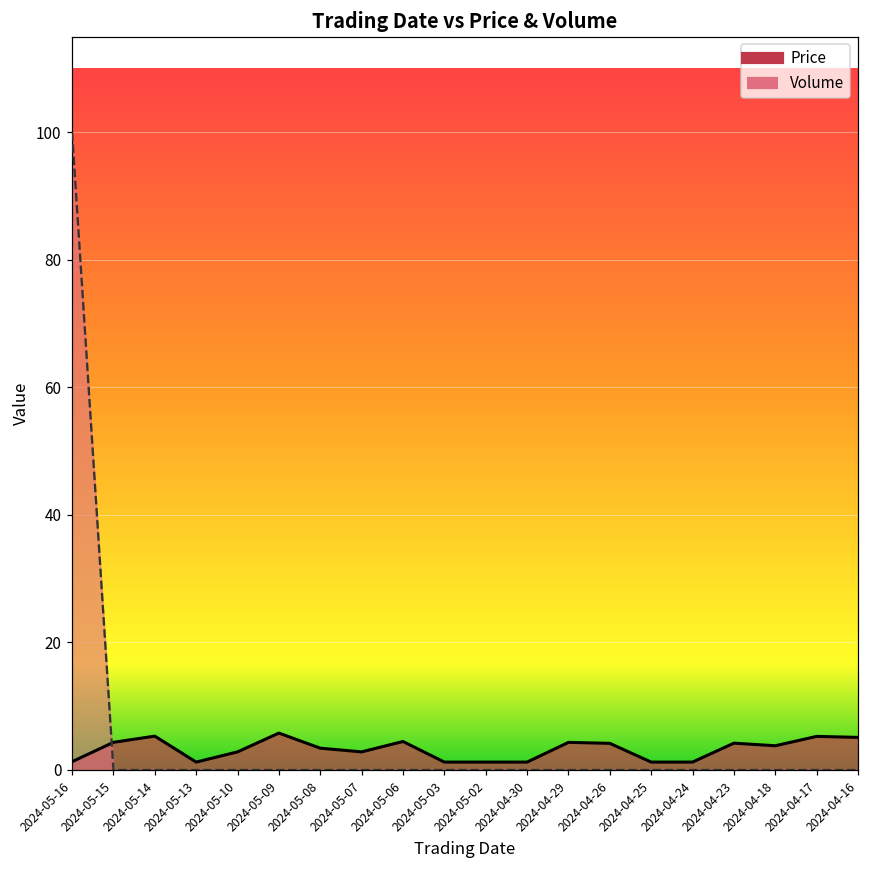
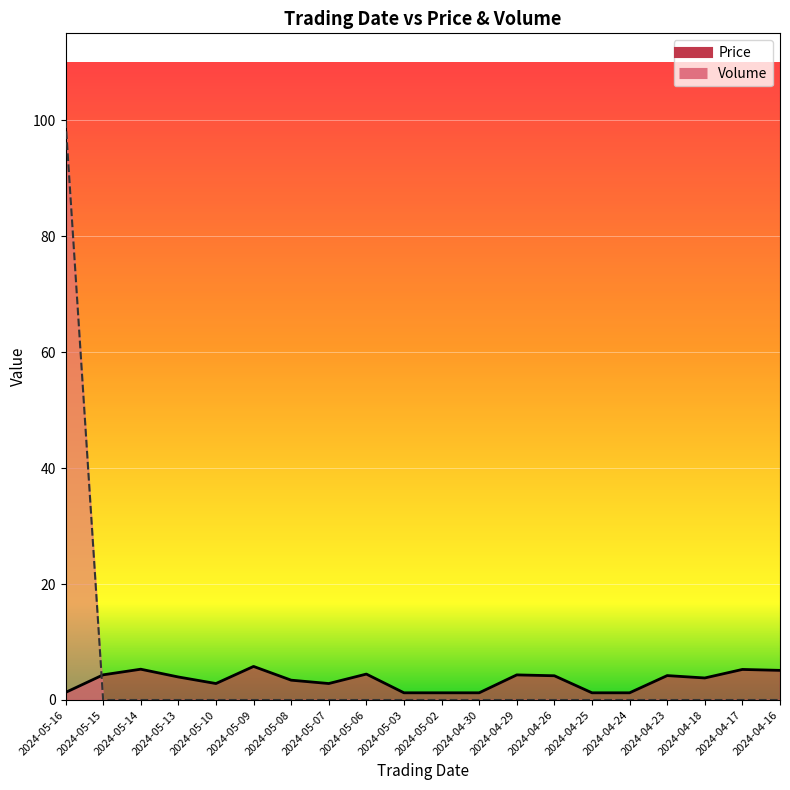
  {
    "Price": {
      "2024-05-16": 1,
      "2024-05-15": 4,
      "2024-05-14": 5,
-     "2024-05-13": 1,
+     "2024-05-13": 4,
      "2024-05-10": 3,
      "2024-05-09": 6,
      "2024-05-08": 3,
      "2024-05-07": 3,
      "2024-05-06": 4,
      "2024-05-03": 1,
      "2024-05-02": 1,
      "2024-04-30": 1,
      "2024-04-29": 4,
      "2024-04-26": 4,
      "2024-04-25": 1,
      "2024-04-24": 1,
      "2024-04-23": 4,
      "2024-04-18": 4,
      "2024-04-17": 5,
      "2024-04-16": 5
    },
    "Volume": {
      "2024-05-16": 100,
      "2024-05-15": 0,
      "2024-05-14": 0,
      "2024-05-13": 0,
      "2024-05-10": 0,
      "2024-05-09": 0,
      "2024-05-08": 0,
      "2024-05-07": 0,
      "2024-05-06": 0,
      "2024-05-03": 0,
      "2024-05-02": 0,
      "2024-04-30": 0,
      "2024-04-29": 0,
      "2024-04-26": 0,
      "2024-04-25": 0,
      "2024-04-24": 0,
      "2024-04-23": 0,
      "2024-04-18": 0,
      "2024-04-17": 0,
      "2024-04-16": 0
    }
  }
